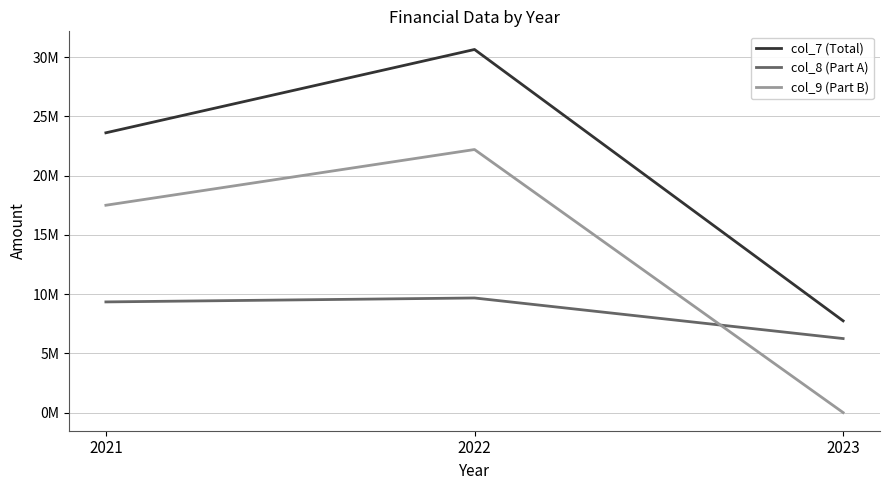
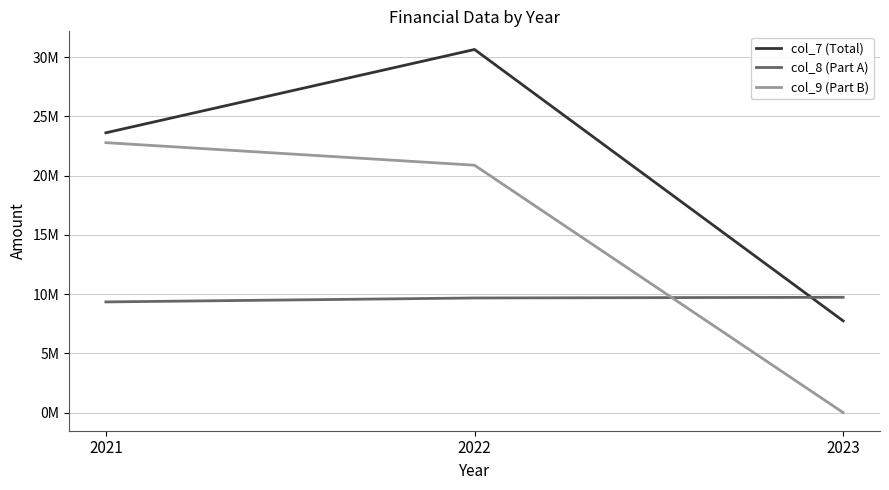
  {
    "col_7 (Total)": {
      "2021": 23600000,
      "2022": 30600000,
      "2023": 7700000
    },
    "col_8 (Part A)": {
      "2021": 9300000,
      "2022": 9700000,
-     "2023": 6200000
+     "2023": 9700000
    },
    "col_9 (Part B)": {
-     "2021": 17500000,
-     "2022": 22200000,
+     "2021": 22800000,
+     "2022": 20900000,
      "2023": 0
    }
  }
